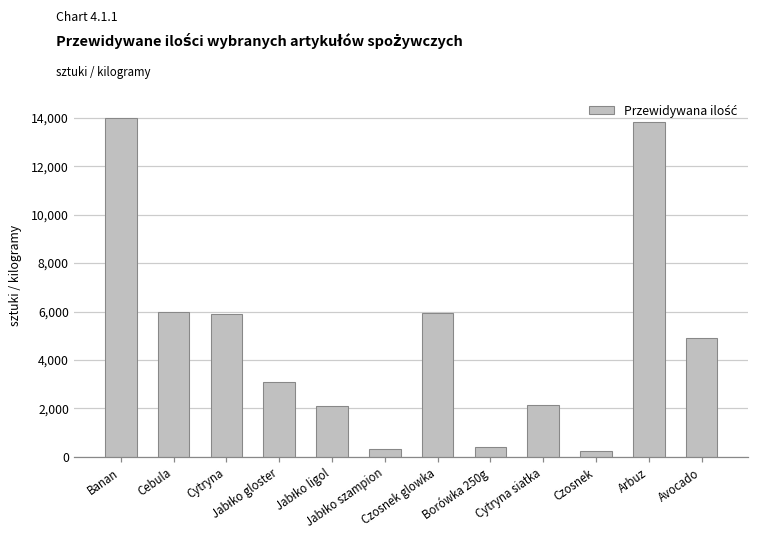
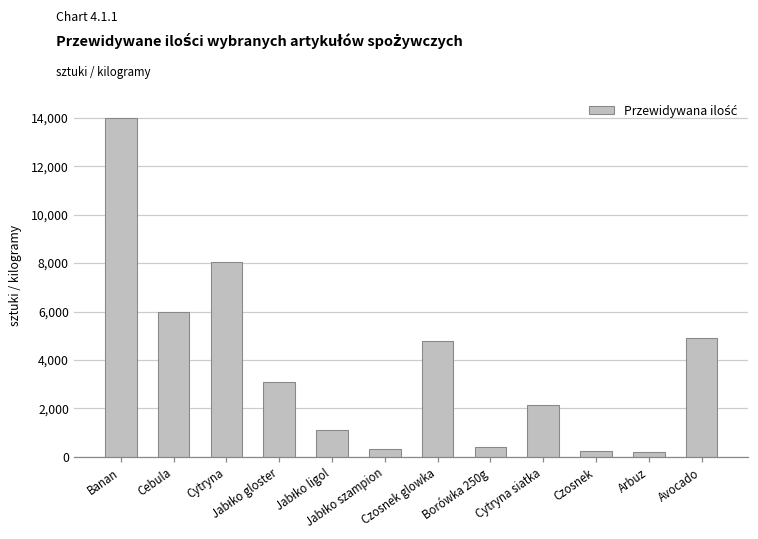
  {
    "Banan": "14,000",
    "Cebula": "6,000",
-   "Cytryna": "5,900",
+   "Cytryna": "8,100",
    "Jabłko gloster": "3,100",
-   "Jabłko ligol": "2,100",
+   "Jabłko ligol": "1,100",
    "Jabłko szampion": "300",
-   "Czosnek glowka": "6,000",
+   "Czosnek glowka": "4,800",
    "Borówka 250g": "400",
    "Cytryna siatka": "2,100",
    "Czosnek": "200",
-   "Arbuz": "13,800",
+   "Arbuz": "200",
    "Avocado": "4,900"
  }
